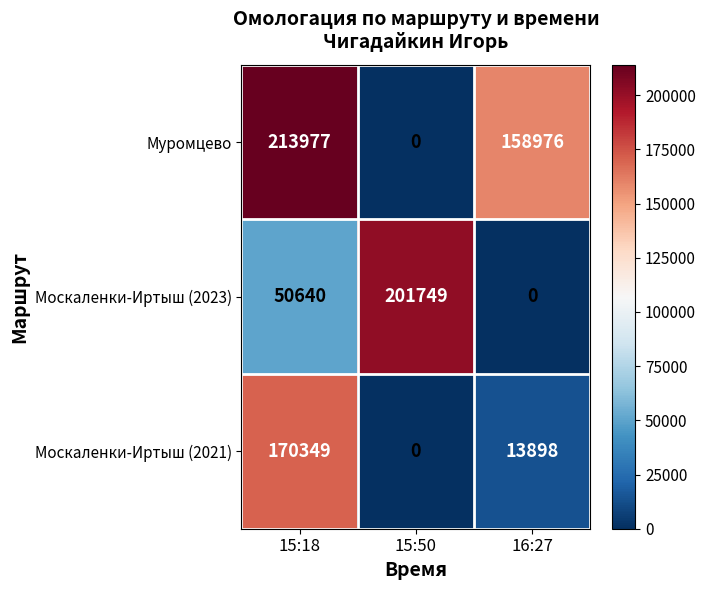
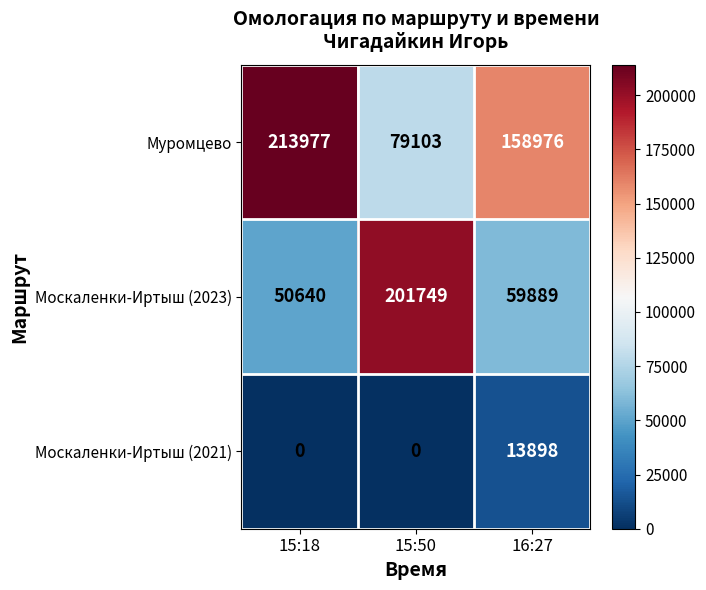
  {
    "Муромцево": {
      "15:18": 213977,
-     "15:50": 0,
+     "15:50": 79103,
      "16:27": 158976
    },
    "Москаленки-Иртыш (2023)": {
      "15:18": 50640,
      "15:50": 201749,
-     "16:27": 0
+     "16:27": 59889
    },
    "Москаленки-Иртыш (2021)": {
-     "15:18": 170349,
+     "15:18": 0,
      "15:50": 0,
      "16:27": 13898
    }
  }
